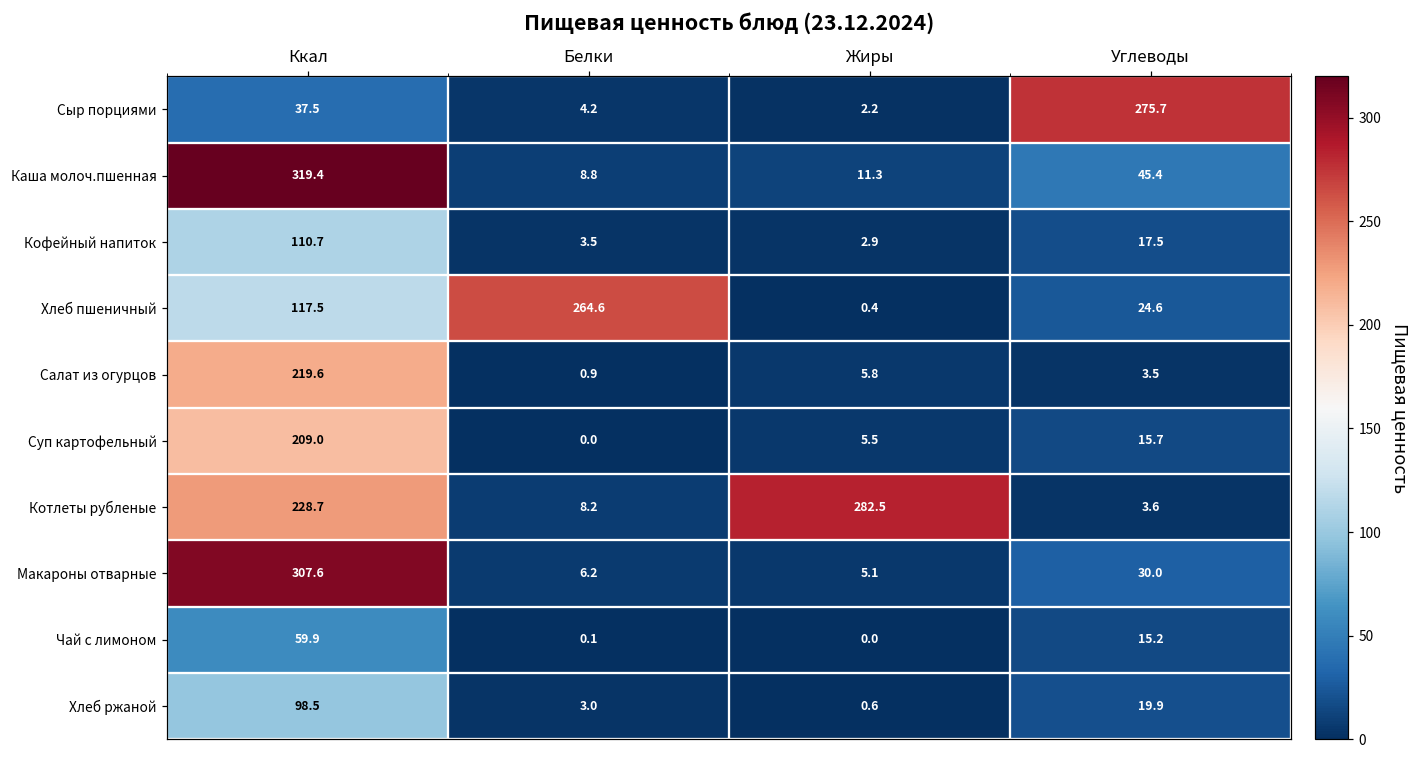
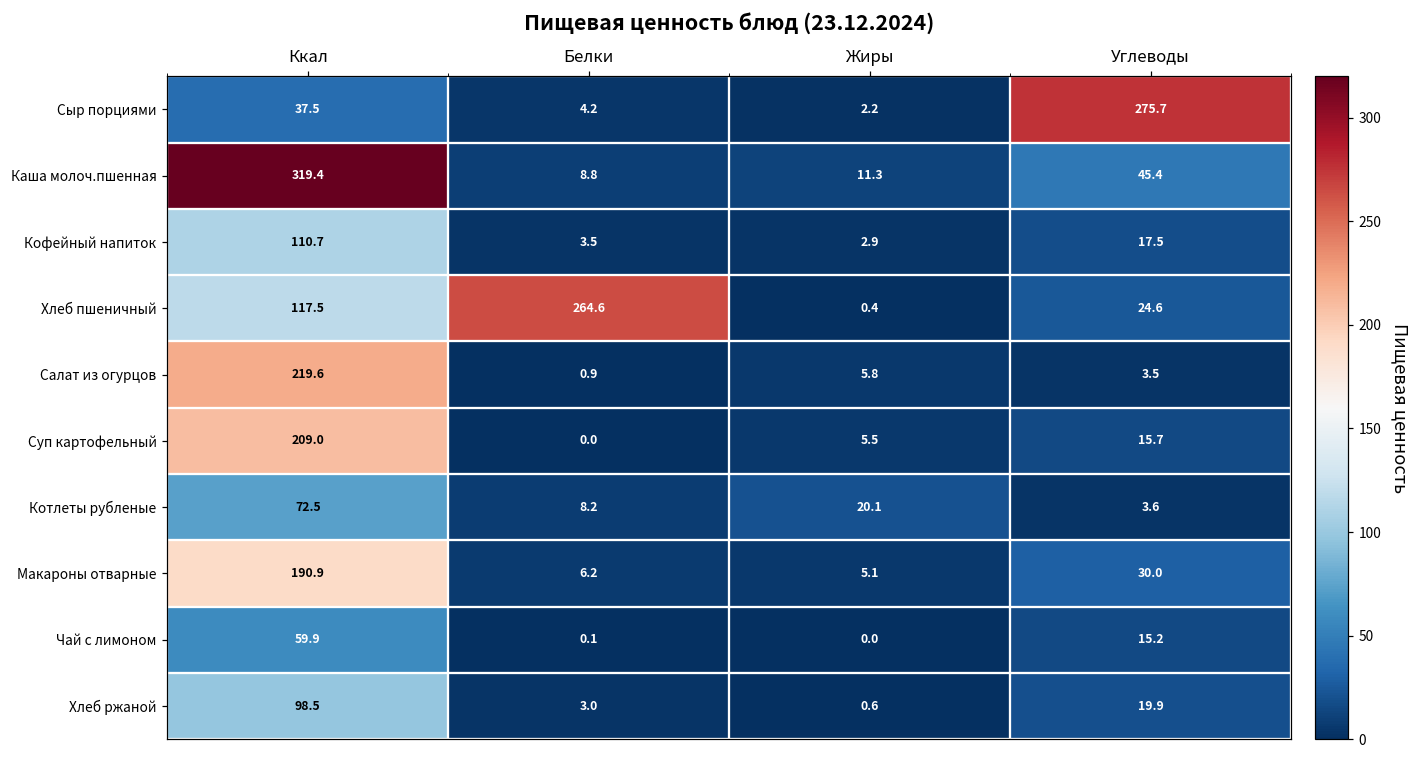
  {
    "Сыр порциями": {
      "Ккал": 37.5,
      "Белки": 4.2,
      "Жиры": 2.2,
      "Углеводы": 275.7
    },
    "Каша молоч.пшенная": {
      "Ккал": 319.4,
      "Белки": 8.8,
      "Жиры": 11.3,
      "Углеводы": 45.4
    },
    "Кофейный напиток": {
      "Ккал": 110.7,
      "Белки": 3.5,
      "Жиры": 2.9,
      "Углеводы": 17.5
    },
    "Хлеб пшеничный": {
      "Ккал": 117.5,
      "Белки": 264.6,
      "Жиры": 0.4,
      "Углеводы": 24.6
    },
    "Салат из огурцов": {
      "Ккал": 219.6,
      "Белки": 0.9,
      "Жиры": 5.8,
      "Углеводы": 3.5
    },
    "Суп картофельный": {
      "Ккал": 209.0,
      "Белки": 0.0,
      "Жиры": 5.5,
      "Углеводы": 15.7
    },
    "Котлеты рубленые": {
-     "Ккал": 228.7,
+     "Ккал": 72.5,
      "Белки": 8.2,
-     "Жиры": 282.5,
+     "Жиры": 20.1,
      "Углеводы": 3.6
    },
    "Макароны отварные": {
-     "Ккал": 307.6,
+     "Ккал": 190.9,
      "Белки": 6.2,
      "Жиры": 5.1,
      "Углеводы": 30.0
    },
    "Чай с лимоном": {
      "Ккал": 59.9,
      "Белки": 0.1,
      "Жиры": 0.0,
      "Углеводы": 15.2
    },
    "Хлеб ржаной": {
      "Ккал": 98.5,
      "Белки": 3.0,
      "Жиры": 0.6,
      "Углеводы": 19.9
    }
  }
